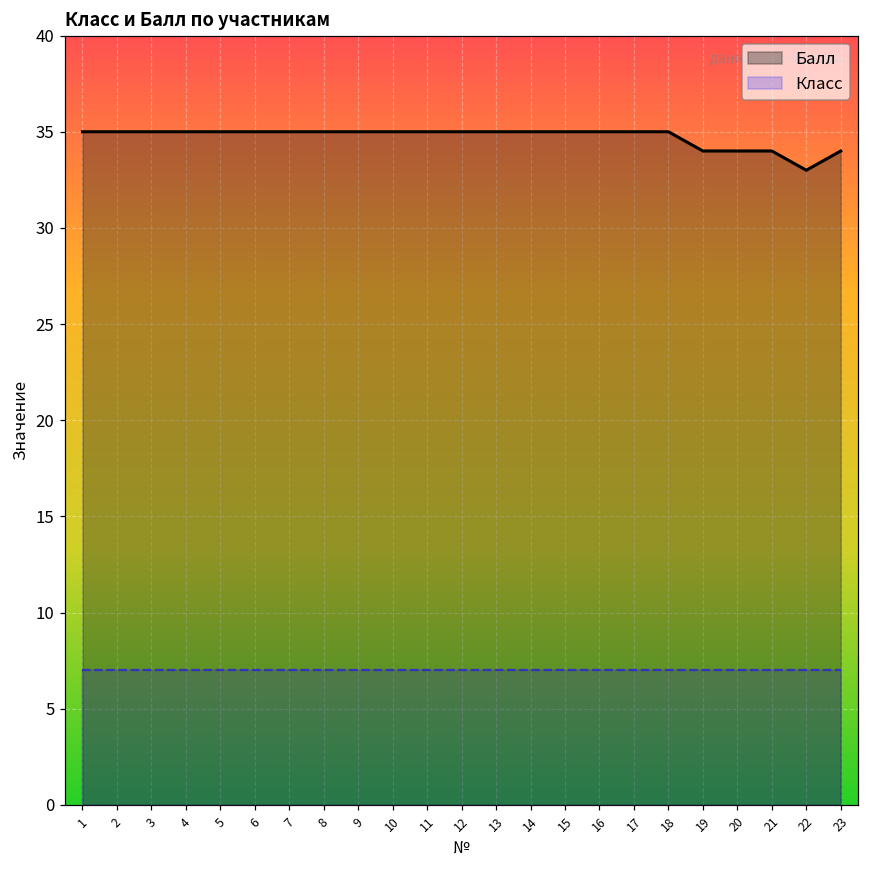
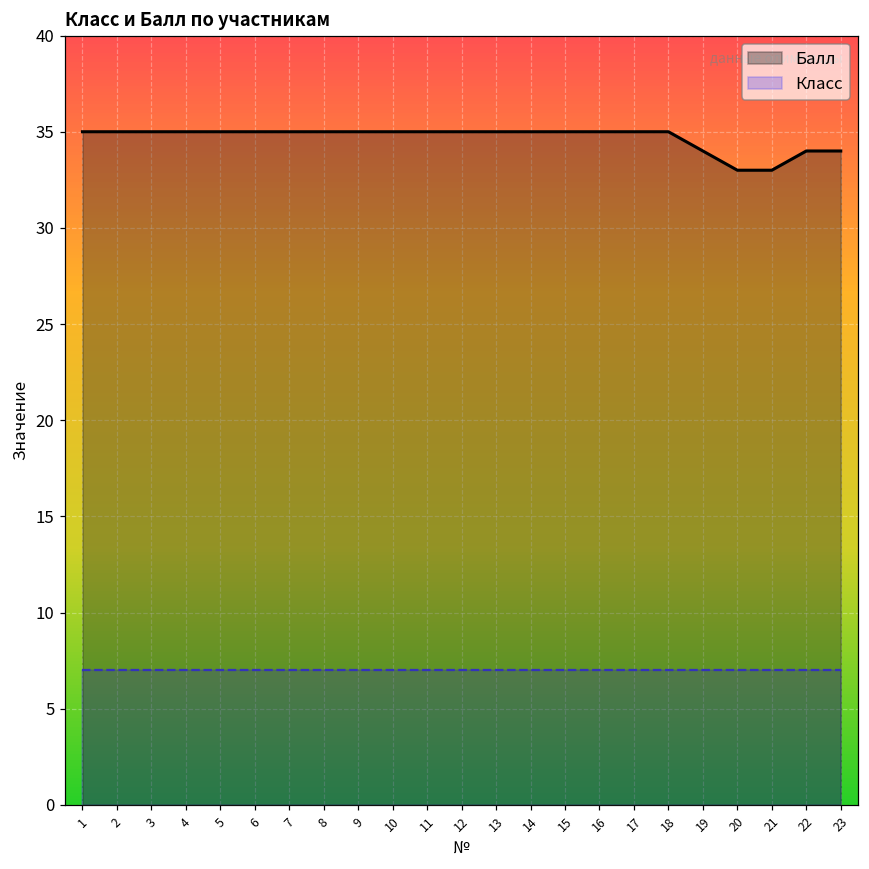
  {
    "Балл": {
      "1": 35,
      "2": 35,
      "3": 35,
      "4": 35,
      "5": 35,
      "6": 35,
      "7": 35,
      "8": 35,
      "9": 35,
      "10": 35,
      "11": 35,
      "12": 35,
      "13": 35,
      "14": 35,
      "15": 35,
      "16": 35,
      "17": 35,
      "18": 35,
      "19": 34,
-     "20": 34,
-     "21": 34,
-     "22": 33,
+     "20": 33,
+     "21": 33,
+     "22": 34,
      "23": 34
    },
    "Класс": {
      "1": 7,
      "2": 7,
      "3": 7,
      "4": 7,
      "5": 7,
      "6": 7,
      "7": 7,
      "8": 7,
      "9": 7,
      "10": 7,
      "11": 7,
      "12": 7,
      "13": 7,
      "14": 7,
      "15": 7,
      "16": 7,
      "17": 7,
      "18": 7,
      "19": 7,
      "20": 7,
      "21": 7,
      "22": 7,
      "23": 7
    }
  }
